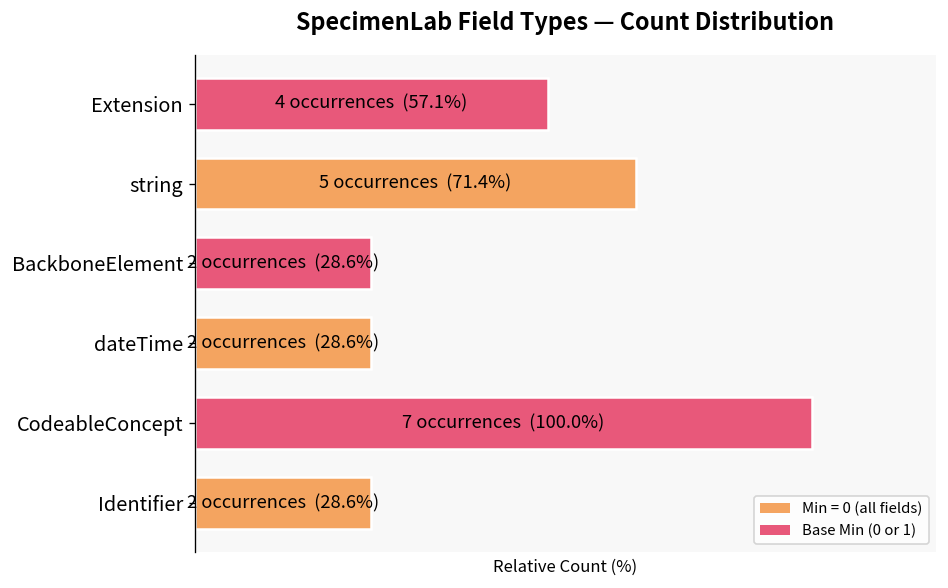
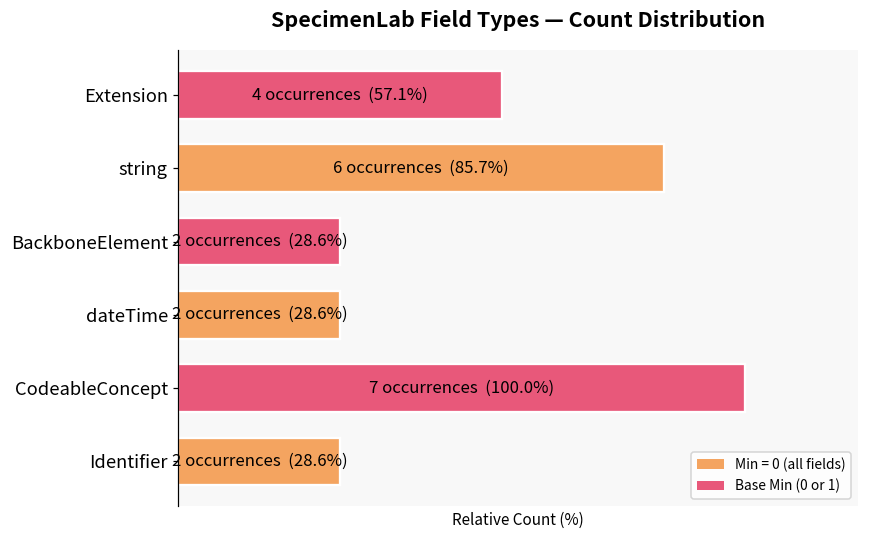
  {
    "Extension": "(57.1%)",
-   "string": "5 occurrences (71.4%)",
+   "string": "6 occurrences (85.7%)",
    "BackboneElement": "(28.6%)",
    "dateTime": "(28.6%)",
    "CodeableConcept": "(100.0%)",
    "Identifier": "(28.6%)"
  }
